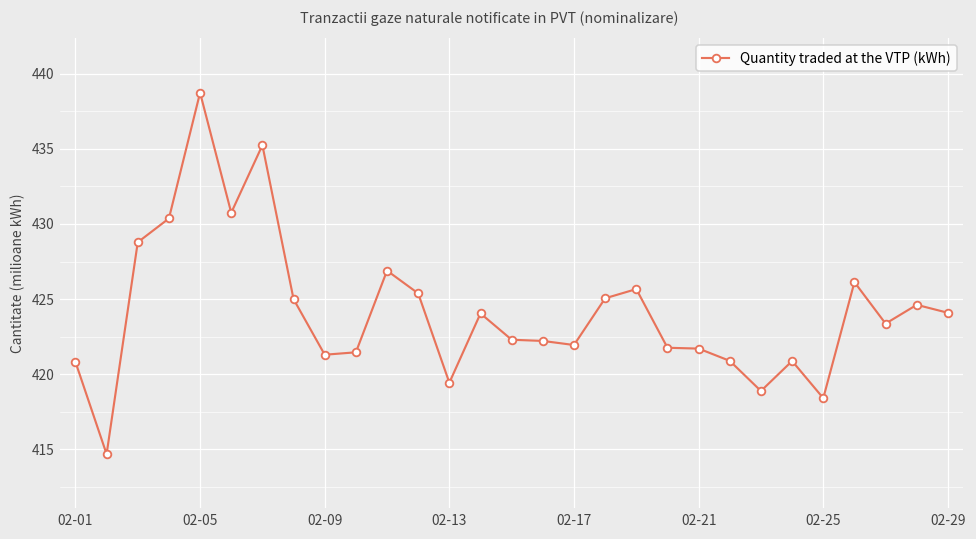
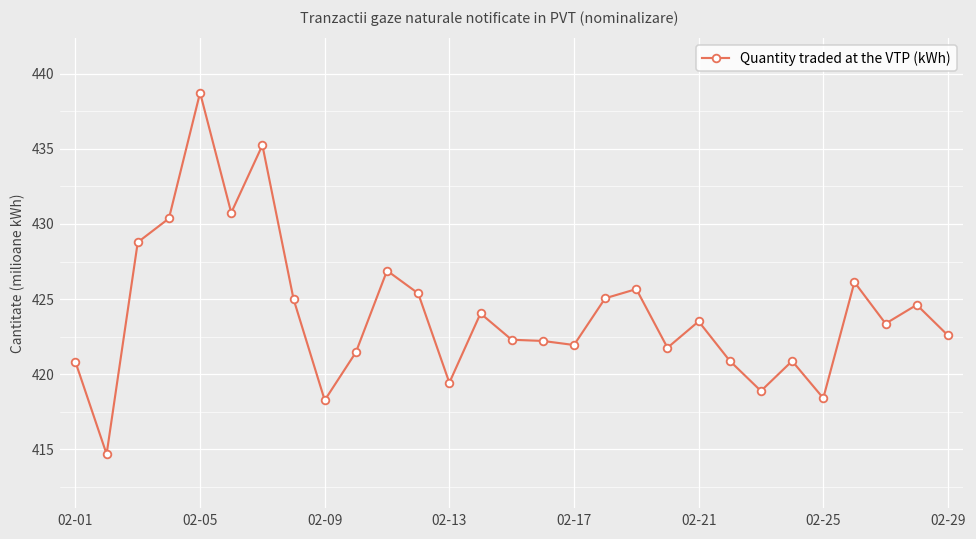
  {
    "02-01": 420.8,
    "02-05": 438.7,
-   "02-09": 421.3,
+   "02-09": 418.3,
    "02-13": 419.4,
    "02-17": 421.9,
-   "02-21": 421.7,
+   "02-21": 423.5,
    "02-25": 418.4,
-   "02-29": 424.1
+   "02-29": 422.6
  }
